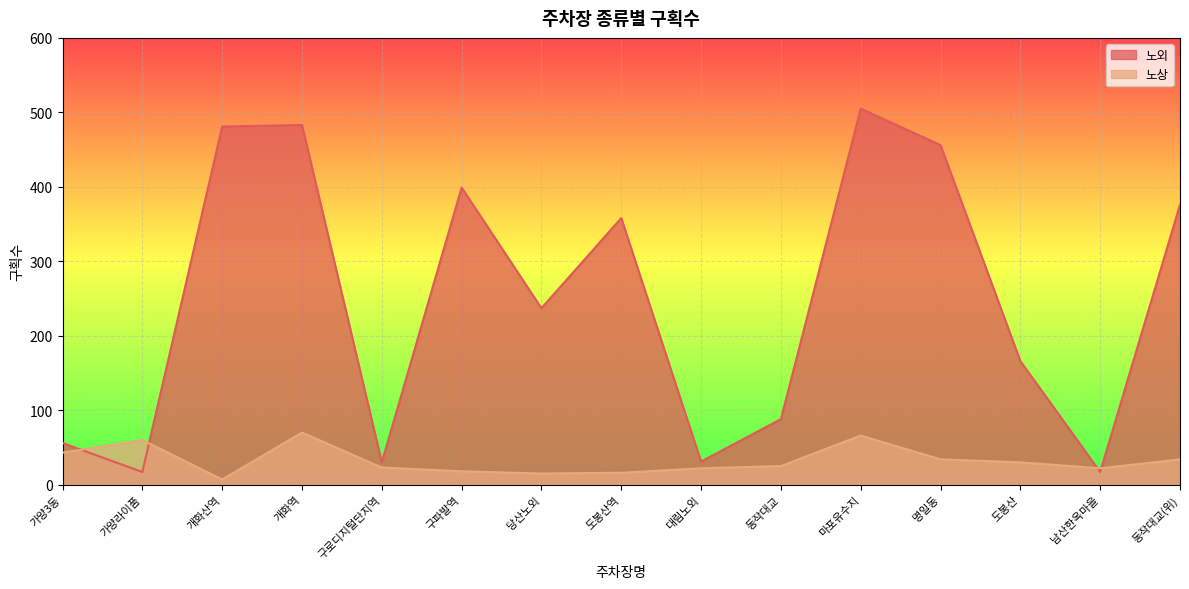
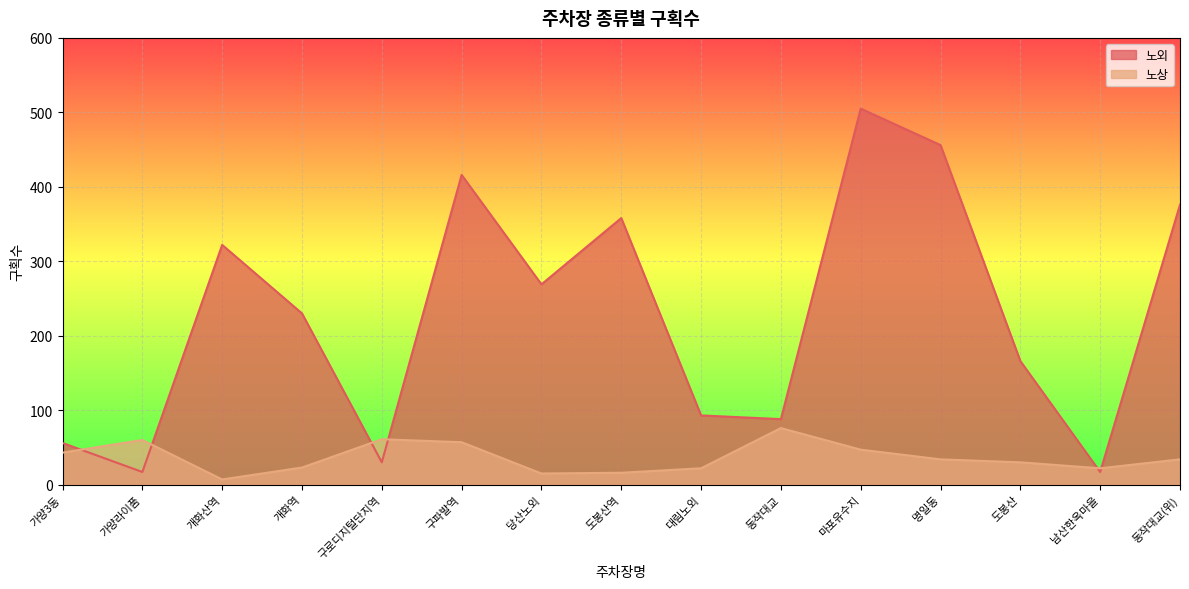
  {
    "노외": {
      "가양3동": 60,
      "가양라이품": 20,
-     "개화산역": 480,
-     "개화역": 480,
+     "개화산역": 320,
+     "개화역": 230,
      "구로디지털단지역": 30,
-     "구파발역": 400,
-     "당산노외": 240,
+     "구파발역": 420,
+     "당산노외": 270,
      "도봉산역": 360,
-     "대림노외": 30,
+     "대림노외": 90,
      "동작대교": 90,
      "마포유수지": 510,
      "명일동": 460,
      "도봉산": 170,
      "남산한옥마을": 20,
      "동작대교(위)": 380
    },
    "노상": {
      "가양3동": 40,
      "가양라이품": 60,
      "개화산역": 10,
-     "개화역": 70,
-     "구로디지털단지역": 20,
-     "구파발역": 20,
+     "개화역": 20,
+     "구로디지털단지역": 60,
+     "구파발역": 60,
      "당산노외": 20,
      "도봉산역": 20,
      "대림노외": 20,
-     "동작대교": 30,
-     "마포유수지": 70,
+     "동작대교": 80,
+     "마포유수지": 50,
      "명일동": 30,
      "도봉산": 30,
      "남산한옥마을": 20,
      "동작대교(위)": 30
    }
  }
